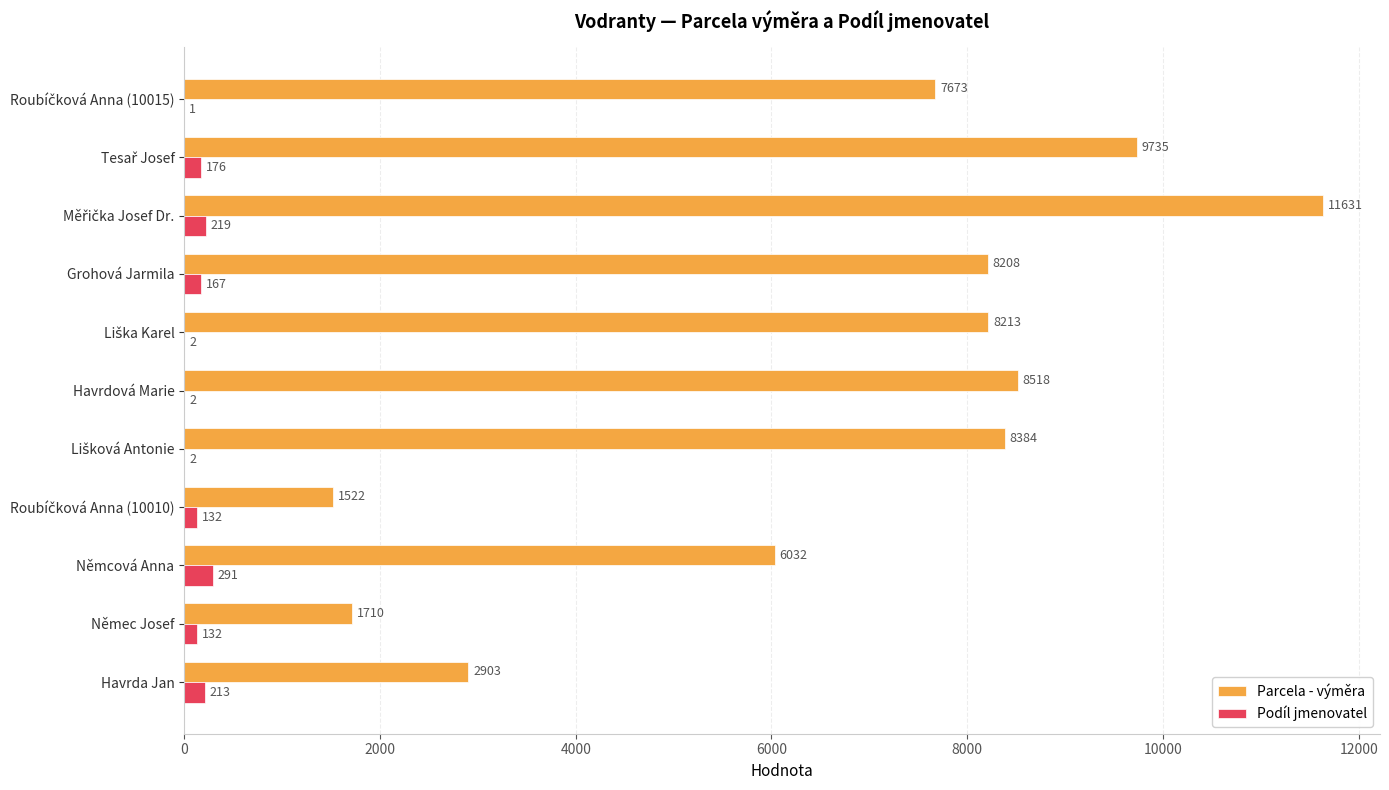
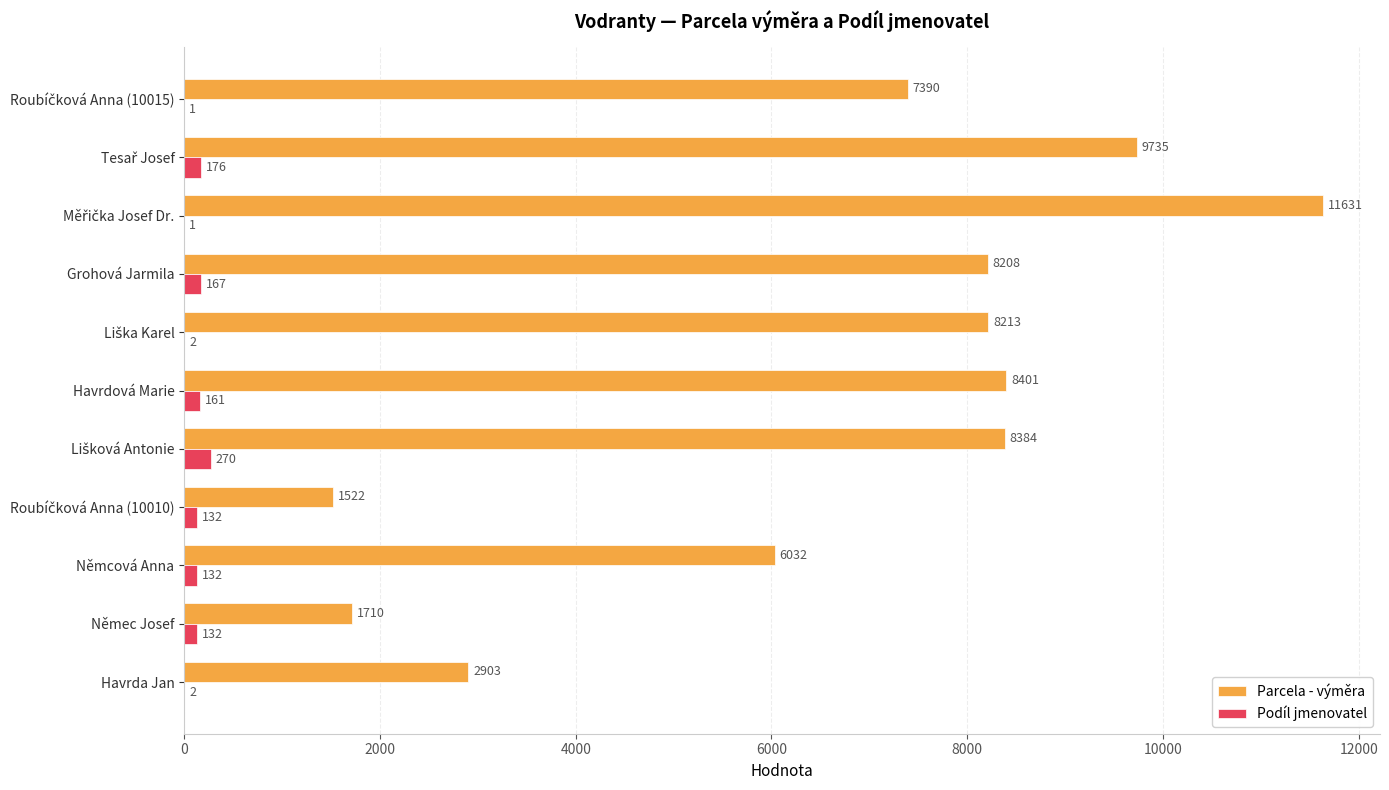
  {
    "Parcela - výměra": {
-     "Roubíčková Anna (10015)": 7673,
+     "Roubíčková Anna (10015)": 7390,
      "Tesař Josef": 9735,
      "Měřička Josef Dr.": 11631,
      "Grohová Jarmila": 8208,
      "Liška Karel": 8213,
-     "Havrdová Marie": 8518,
+     "Havrdová Marie": 8401,
      "Lišková Antonie": 8384,
      "Roubíčková Anna (10010)": 1522,
      "Němcová Anna": 6032,
      "Němec Josef": 1710,
      "Havrda Jan": 2903
    },
    "Podíl jmenovatel": {
      "Roubíčková Anna (10015)": 1,
      "Tesař Josef": 176,
-     "Měřička Josef Dr.": 219,
+     "Měřička Josef Dr.": 1,
      "Grohová Jarmila": 167,
      "Liška Karel": 2,
-     "Havrdová Marie": 2,
-     "Lišková Antonie": 2,
+     "Havrdová Marie": 161,
+     "Lišková Antonie": 270,
      "Roubíčková Anna (10010)": 132,
-     "Němcová Anna": 291,
+     "Němcová Anna": 132,
      "Němec Josef": 132,
-     "Havrda Jan": 213
+     "Havrda Jan": 2
    }
  }
